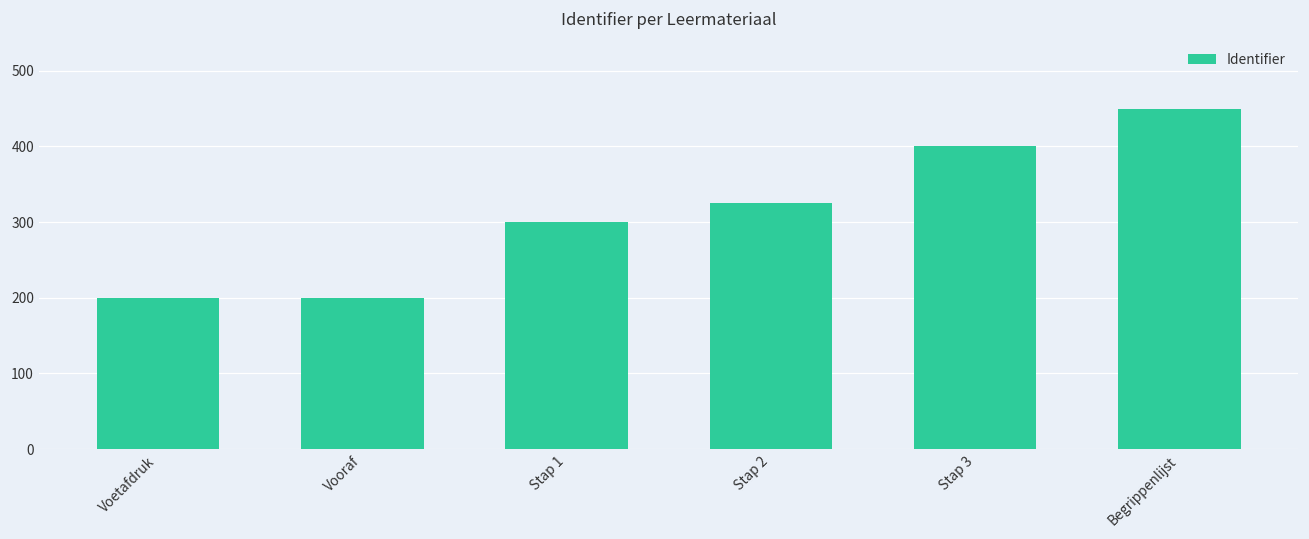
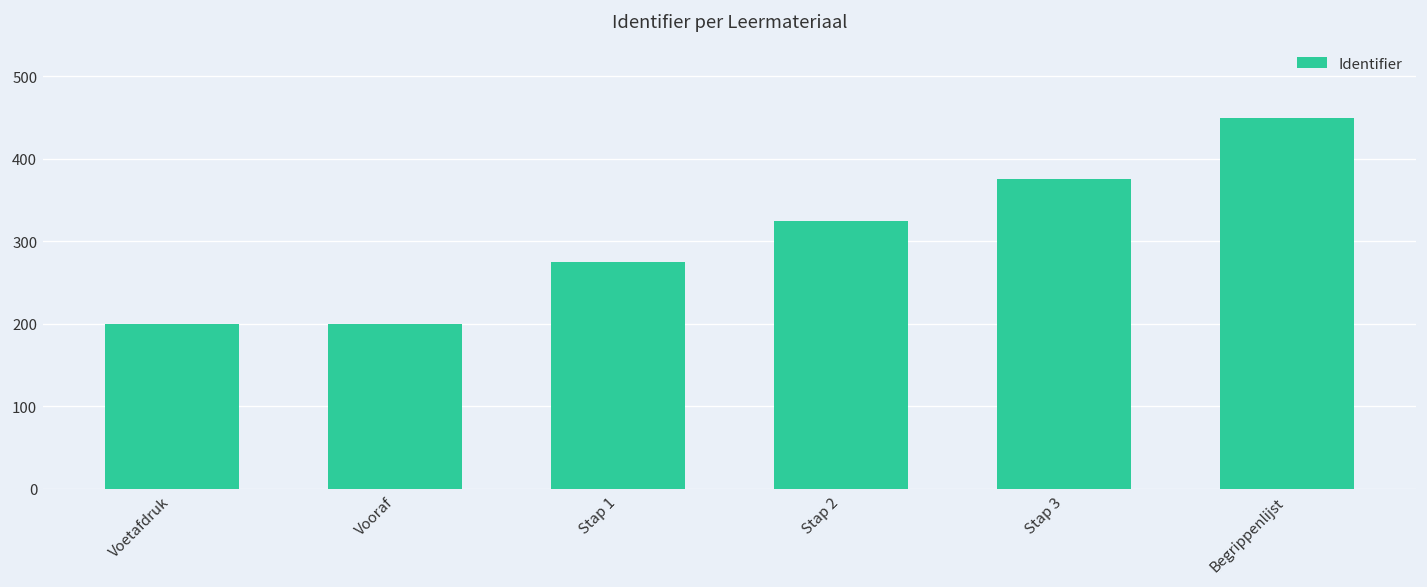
  {
    "Voetafdruk": 200,
    "Vooraf": 200,
-   "Stap 1": 300,
+   "Stap 1": 280,
    "Stap 2": 330,
-   "Stap 3": 400,
+   "Stap 3": 380,
    "Begrippenlijst": 450
  }
